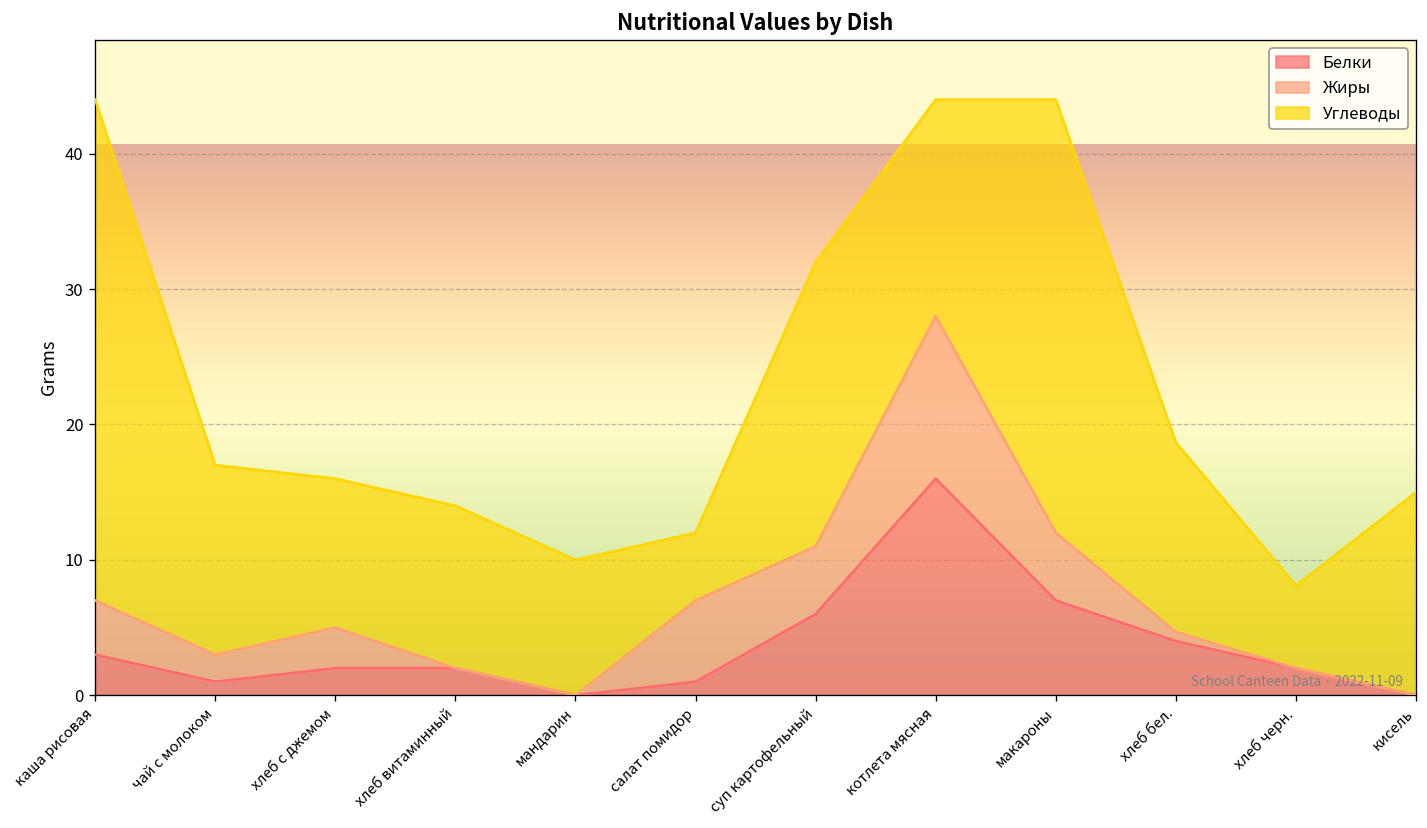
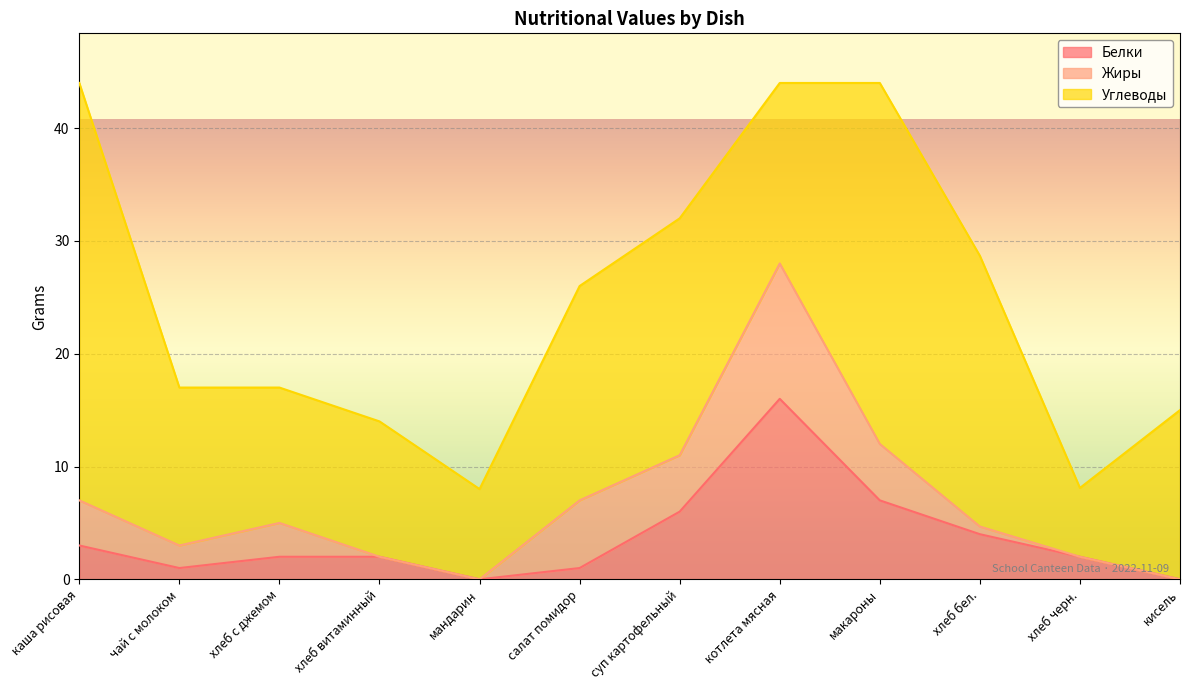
  {
    "Углеводы": {
      "каша рисовая": 37,
      "чай с молоком": 14,
-     "хлеб с джемом": 11,
+     "хлеб с джемом": 12,
      "хлеб витаминный": 12,
-     "мандарин": 10,
-     "салат помидор": 5,
+     "мандарин": 8,
+     "салат помидор": 19,
      "суп картофельный": 21,
      "котлета мясная": 16,
      "макароны": 32,
-     "хлеб бел.": 14,
+     "хлеб бел.": 24,
      "хлеб черн.": 6,
      "кисель": 15
    }
  }
